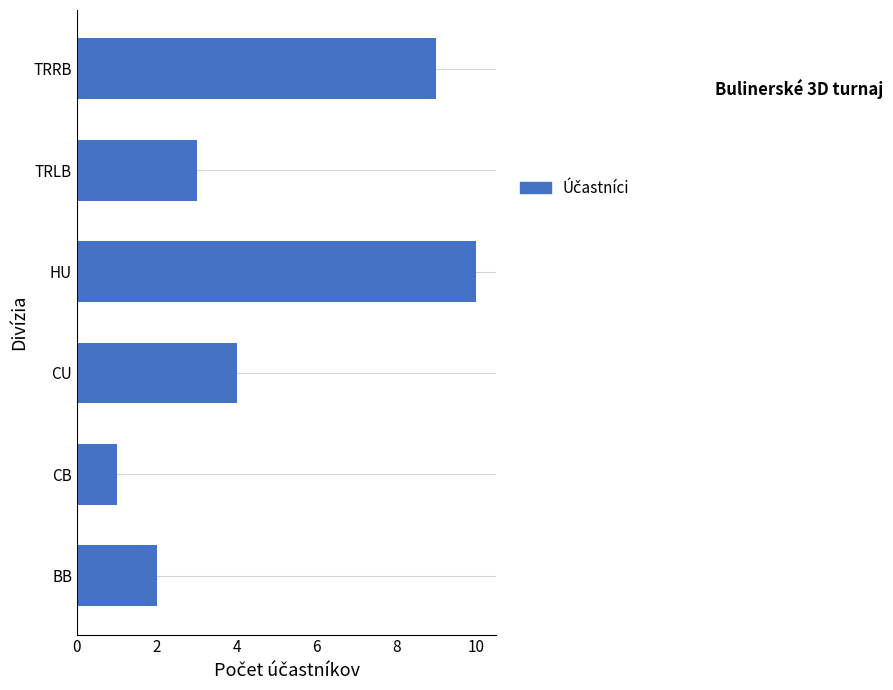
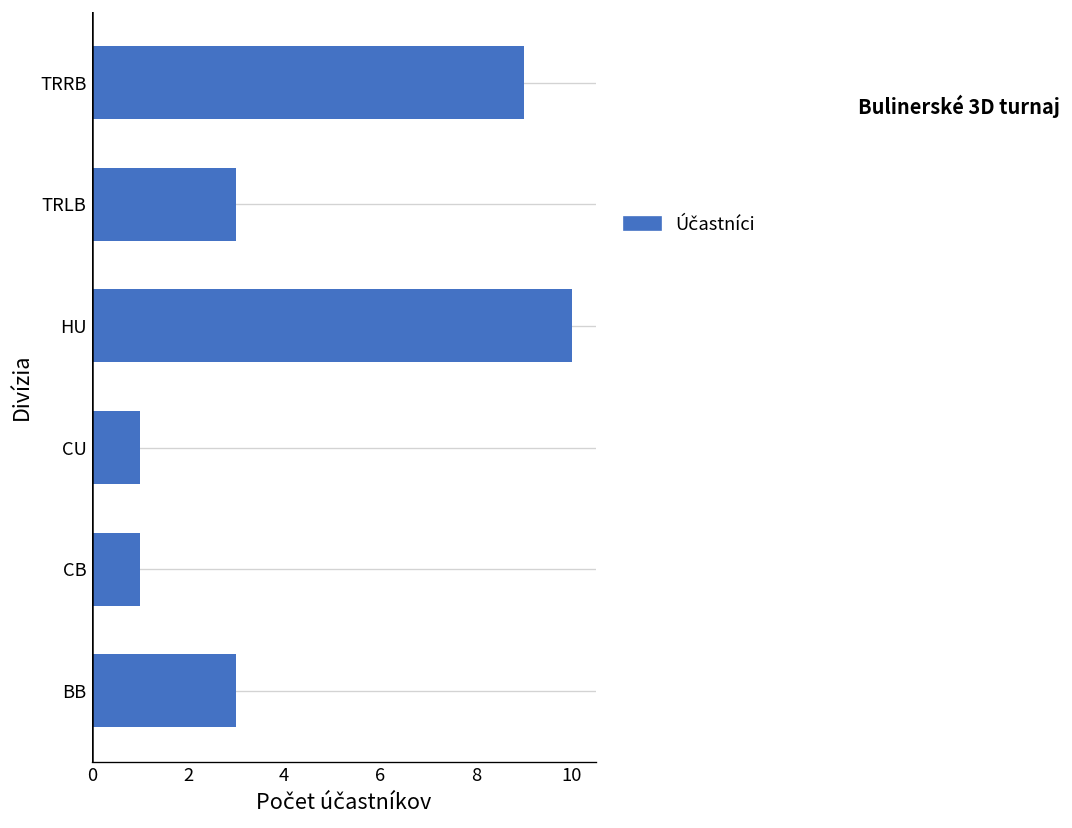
  {
    "TRRB": 9,
    "TRLB": 3,
    "HU": 10,
-   "CU": 4,
+   "CU": 1,
    "CB": 1,
-   "BB": 2
+   "BB": 3
  }
